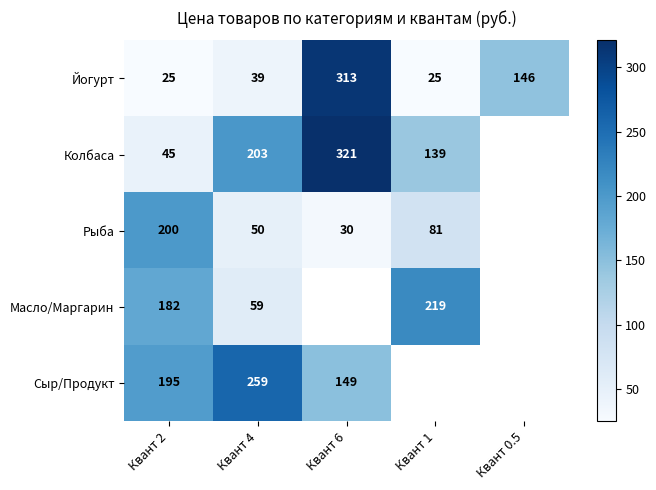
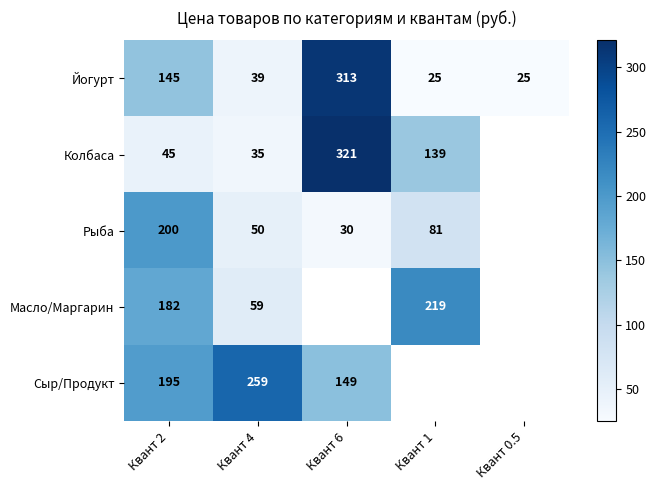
  {
    "Йогурт": {
-     "Квант 2": 25,
+     "Квант 2": 145,
      "Квант 4": 39,
      "Квант 6": 313,
      "Квант 1": 25,
-     "Квант 0.5": 146
+     "Квант 0.5": 25
    },
    "Колбаса": {
      "Квант 2": 45,
-     "Квант 4": 203,
+     "Квант 4": 35,
      "Квант 6": 321,
      "Квант 1": 139
    },
    "Рыба": {
      "Квант 2": 200,
      "Квант 4": 50,
      "Квант 6": 30,
      "Квант 1": 81
    },
    "Масло/Маргарин": {
      "Квант 2": 182,
      "Квант 4": 59,
      "Квант 1": 219
    },
    "Сыр/Продукт": {
      "Квант 2": 195,
      "Квант 4": 259,
      "Квант 6": 149
    }
  }
